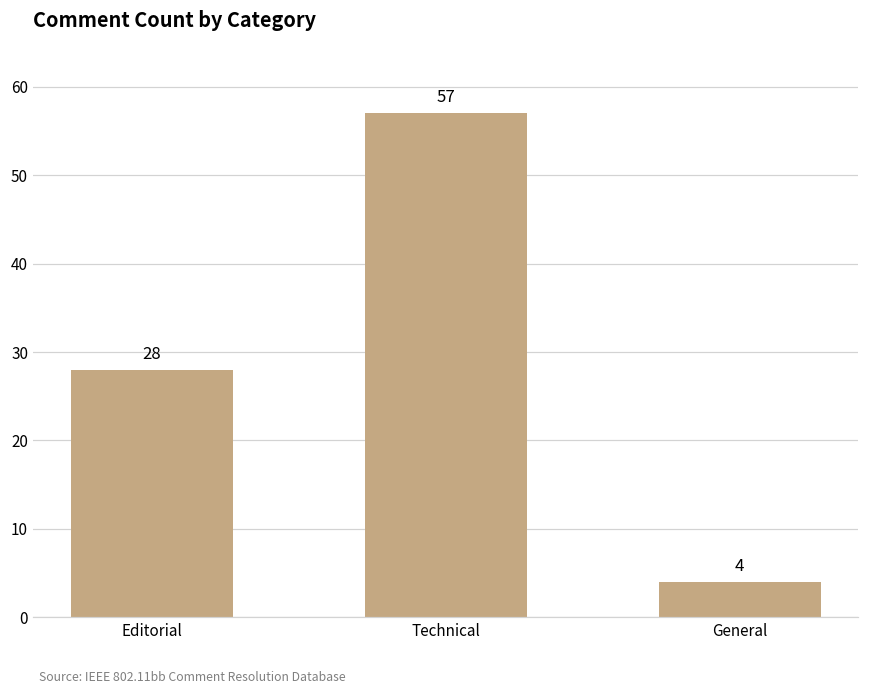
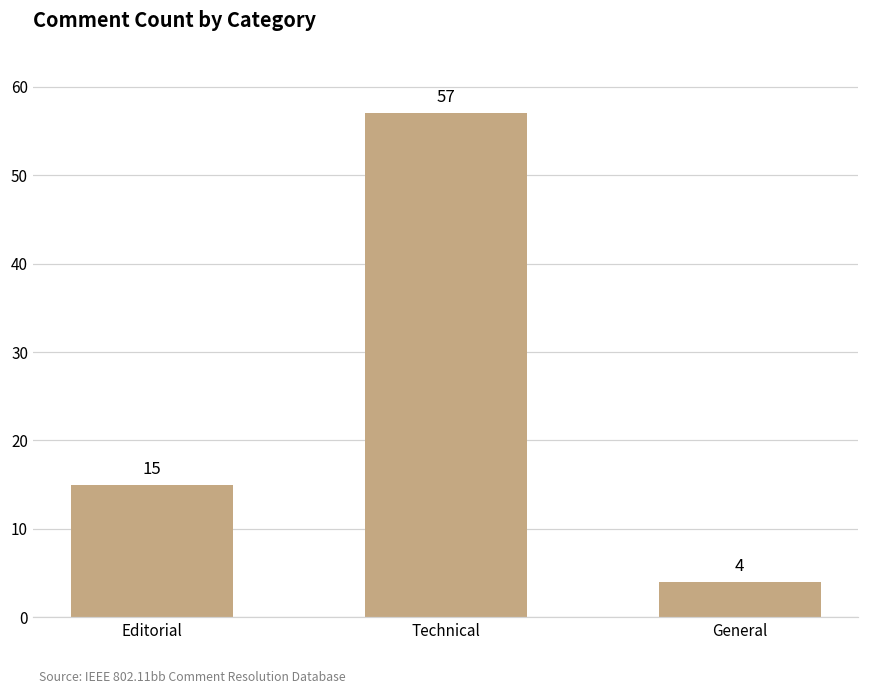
  {
-   "Editorial": 28,
+   "Editorial": 15,
    "Technical": 57,
    "General": 4
  }
